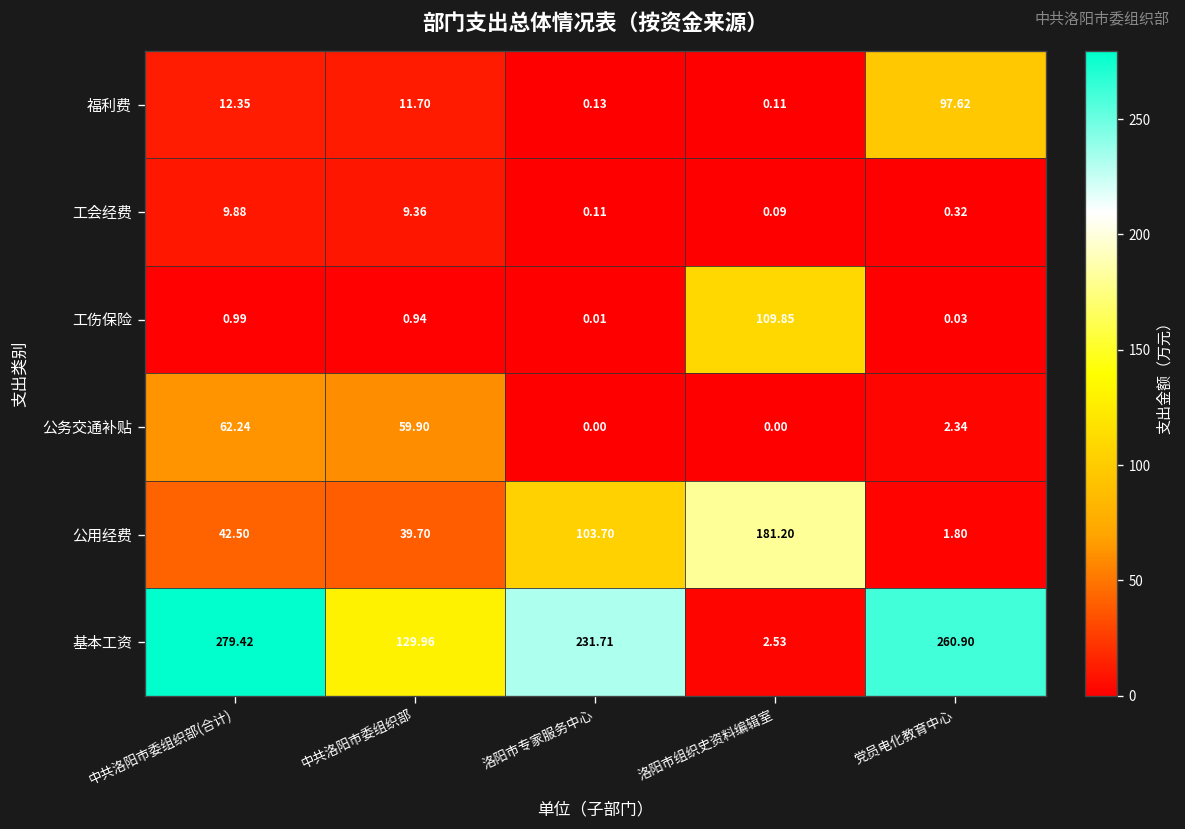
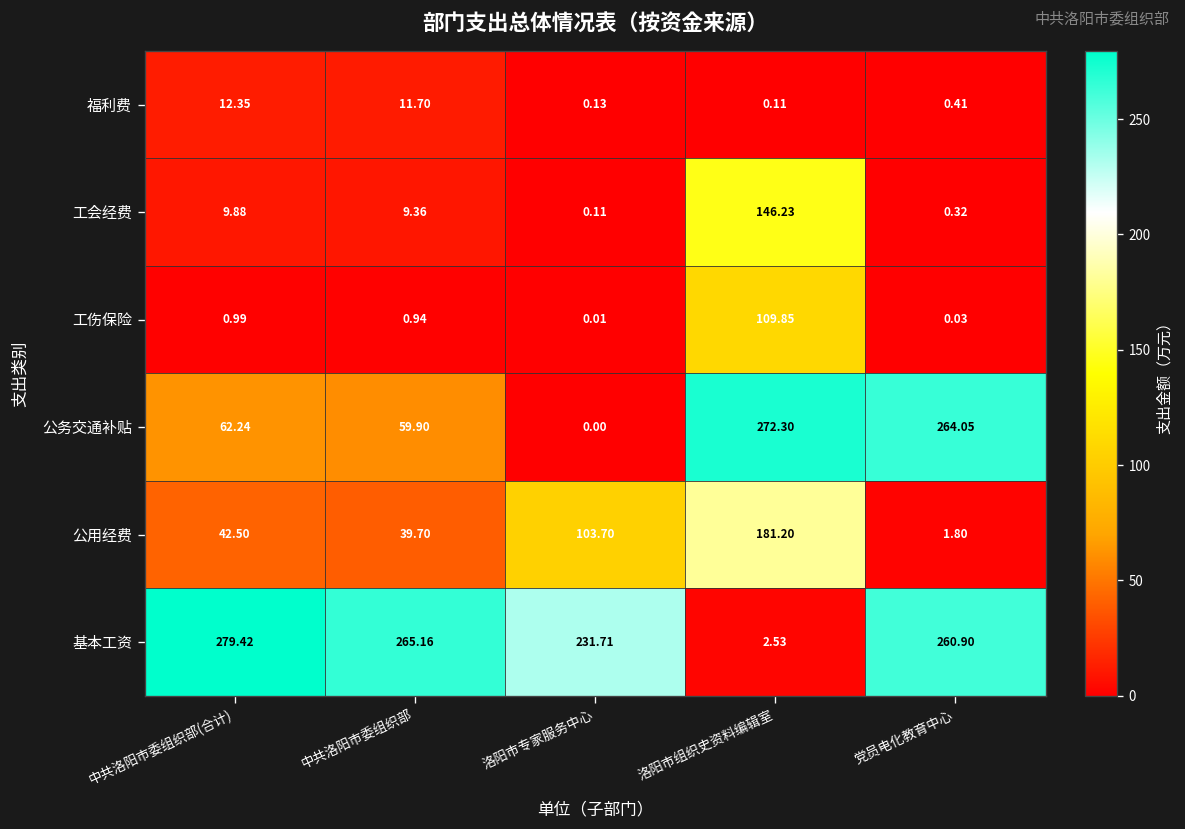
  {
    "福利费": {
      "中共洛阳市委组织部(合计)": 12.35,
      "中共洛阳市委组织部": 11.70,
      "洛阳市专家服务中心": 0.13,
      "洛阳市组织史资料编辑室": 0.11,
-     "党员电化教育中心": 97.62
+     "党员电化教育中心": 0.41
    },
    "工会经费": {
      "中共洛阳市委组织部(合计)": 9.88,
      "中共洛阳市委组织部": 9.36,
      "洛阳市专家服务中心": 0.11,
-     "洛阳市组织史资料编辑室": 0.09,
+     "洛阳市组织史资料编辑室": 146.23,
      "党员电化教育中心": 0.32
    },
    "工伤保险": {
      "中共洛阳市委组织部(合计)": 0.99,
      "中共洛阳市委组织部": 0.94,
      "洛阳市专家服务中心": 0.01,
      "洛阳市组织史资料编辑室": 109.85,
      "党员电化教育中心": 0.03
    },
    "公务交通补贴": {
      "中共洛阳市委组织部(合计)": 62.24,
      "中共洛阳市委组织部": 59.90,
      "洛阳市专家服务中心": 0.00,
-     "洛阳市组织史资料编辑室": 0.00,
-     "党员电化教育中心": 2.34
+     "洛阳市组织史资料编辑室": 272.30,
+     "党员电化教育中心": 264.05
    },
    "公用经费": {
      "中共洛阳市委组织部(合计)": 42.50,
      "中共洛阳市委组织部": 39.70,
      "洛阳市专家服务中心": 103.70,
      "洛阳市组织史资料编辑室": 181.20,
      "党员电化教育中心": 1.80
    },
    "基本工资": {
      "中共洛阳市委组织部(合计)": 279.42,
-     "中共洛阳市委组织部": 129.96,
+     "中共洛阳市委组织部": 265.16,
      "洛阳市专家服务中心": 231.71,
      "洛阳市组织史资料编辑室": 2.53,
      "党员电化教育中心": 260.90
    }
  }
